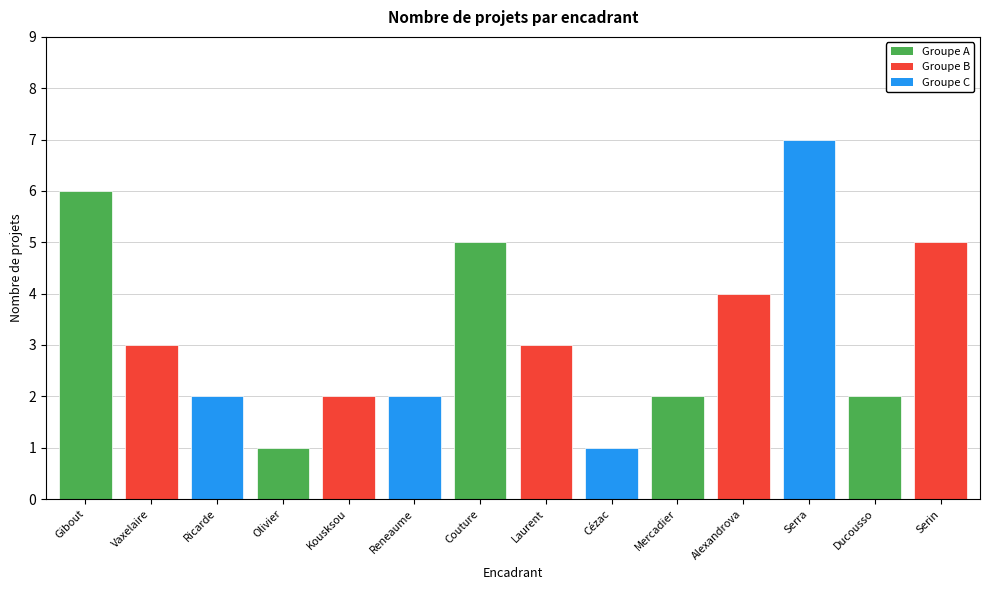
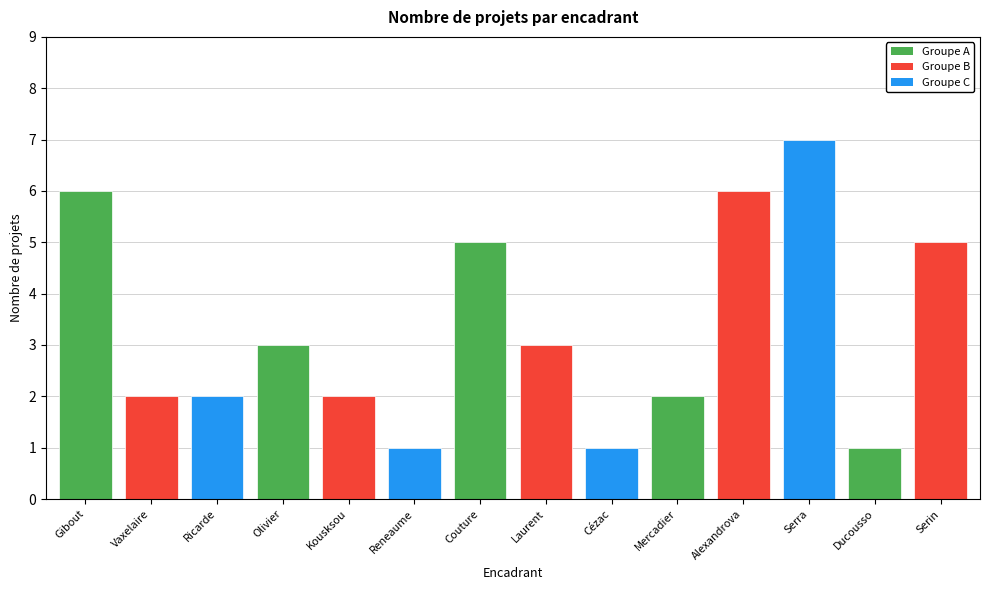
  {
    "Gibout": 6,
-   "Vaxelaire": 3,
+   "Vaxelaire": 2,
    "Ricarde": 2,
-   "Olivier": 1,
+   "Olivier": 3,
    "Kousksou": 2,
-   "Reneaume": 2,
+   "Reneaume": 1,
    "Couture": 5,
    "Laurent": 3,
    "Cézac": 1,
    "Mercadier": 2,
-   "Alexandrova": 4,
+   "Alexandrova": 6,
    "Serra": 7,
-   "Ducousso": 2,
+   "Ducousso": 1,
    "Serin": 5
  }
